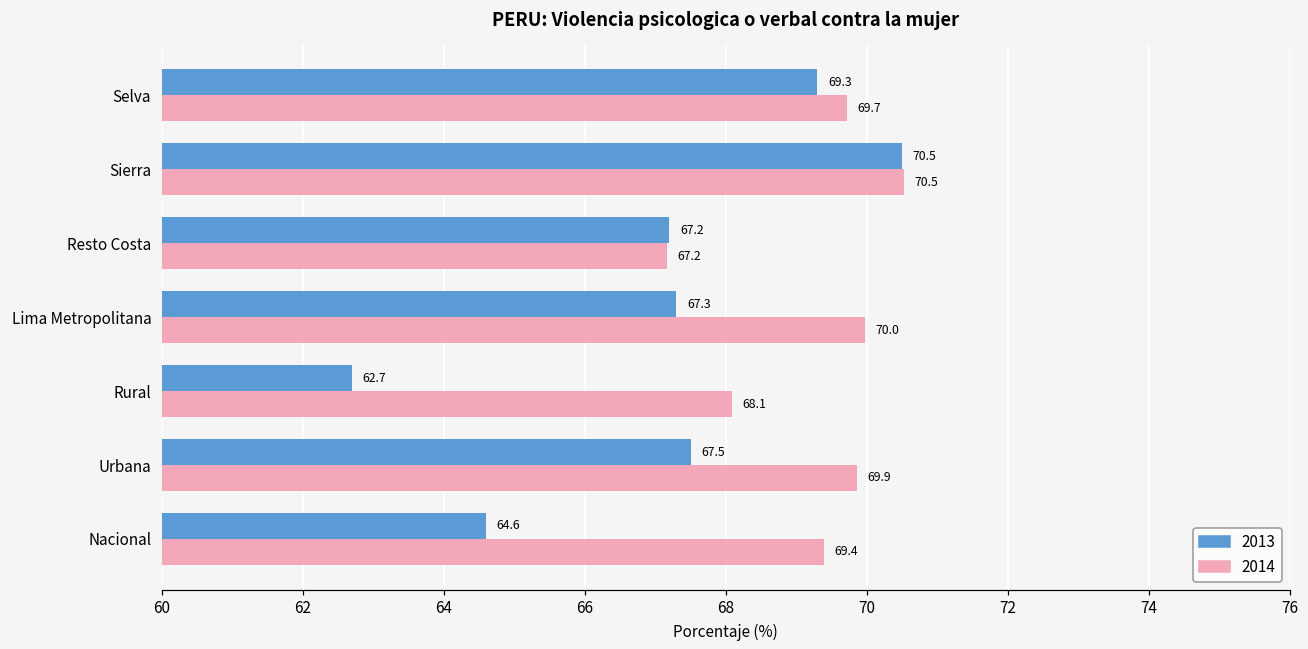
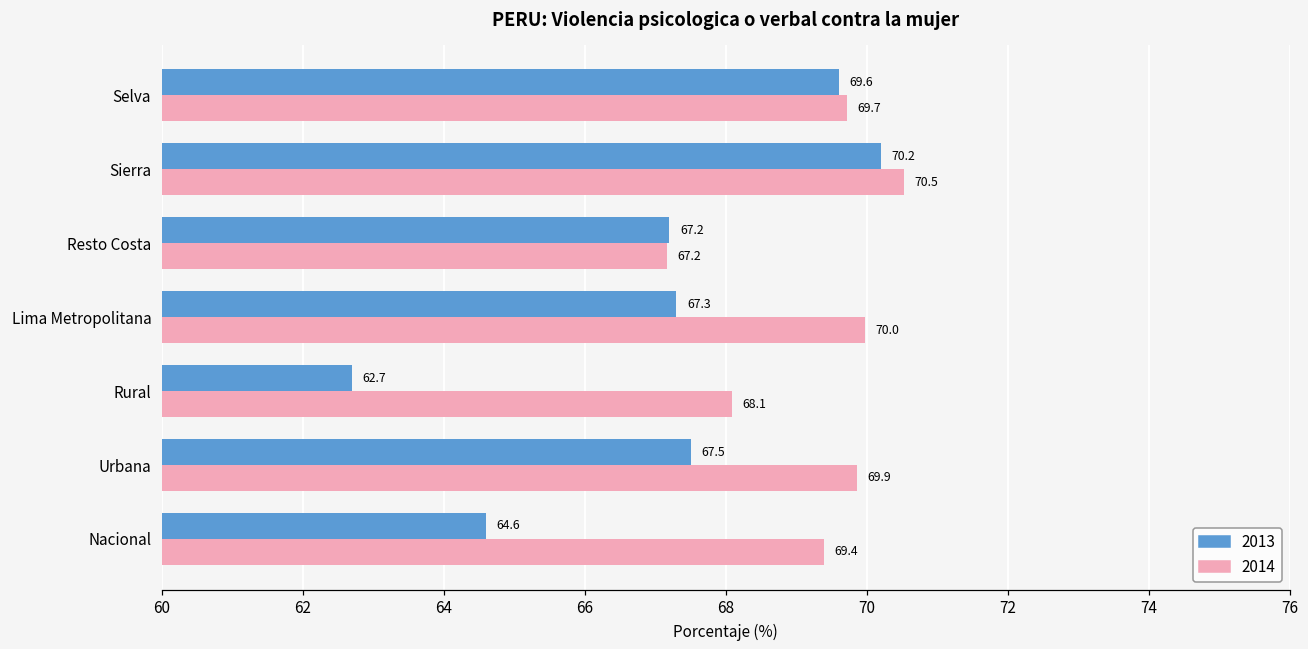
  {
    "2013": {
-     "Selva": 69.3,
-     "Sierra": 70.5,
+     "Selva": 69.6,
+     "Sierra": 70.2,
      "Resto Costa": 67.2,
      "Lima Metropolitana": 67.3,
      "Rural": 62.7,
      "Urbana": 67.5,
      "Nacional": 64.6
    },
    "2014": {
      "Selva": 69.7,
      "Sierra": 70.5,
      "Resto Costa": 67.2,
      "Lima Metropolitana": 70.0,
      "Rural": 68.1,
      "Urbana": 69.9,
      "Nacional": 69.4
    }
  }
